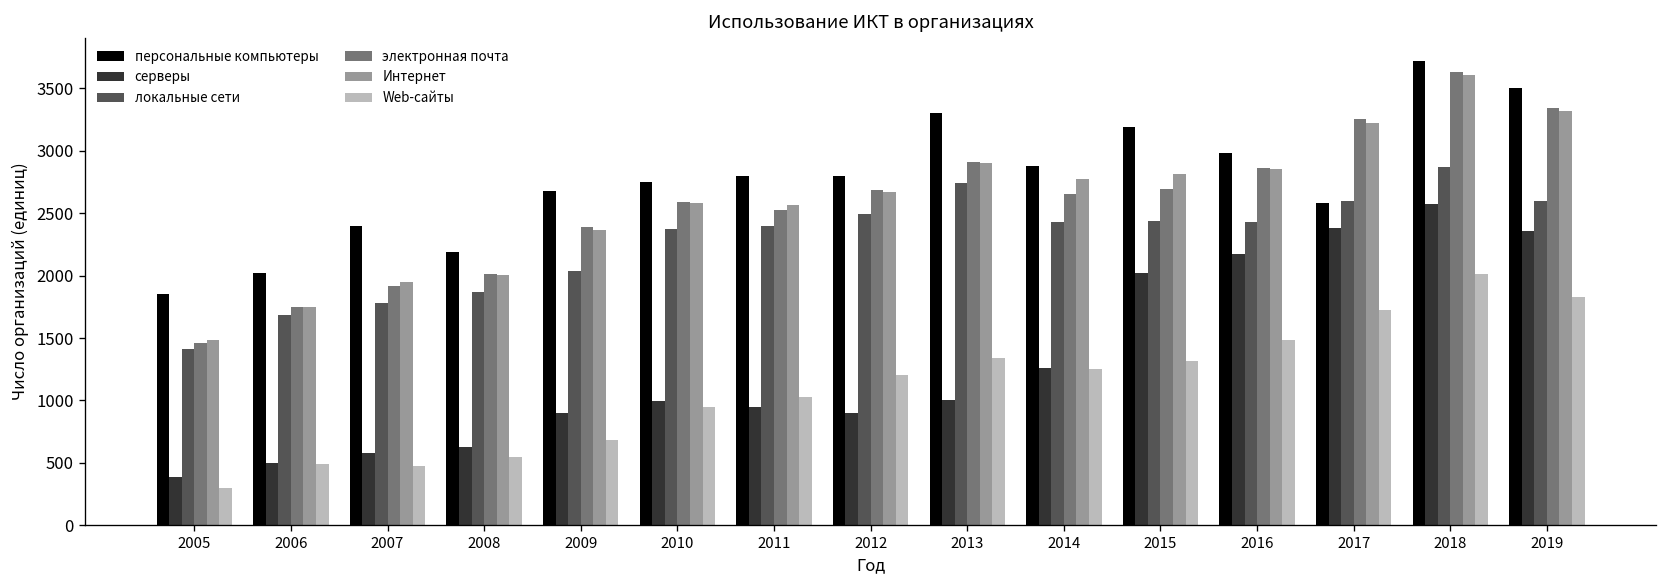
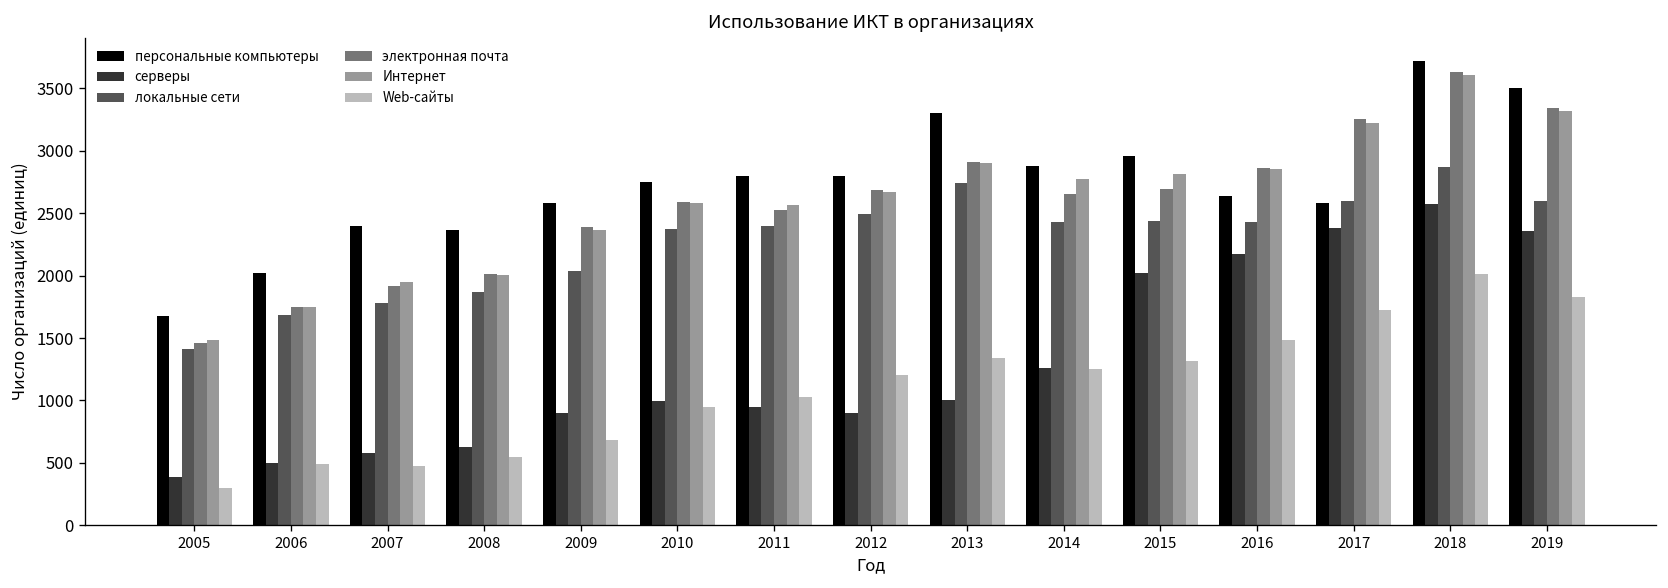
  {
    "персональные компьютеры": {
-     "2005": 1850,
+     "2005": 1670,
      "2006": 2020,
      "2007": 2400,
-     "2008": 2190,
-     "2009": 2680,
+     "2008": 2370,
+     "2009": 2580,
      "2010": 2750,
      "2011": 2800,
      "2012": 2800,
      "2013": 3310,
      "2014": 2880,
-     "2015": 3190,
-     "2016": 2980,
+     "2015": 2960,
+     "2016": 2640,
      "2017": 2580,
      "2018": 3720,
      "2019": 3500
    }
  }
